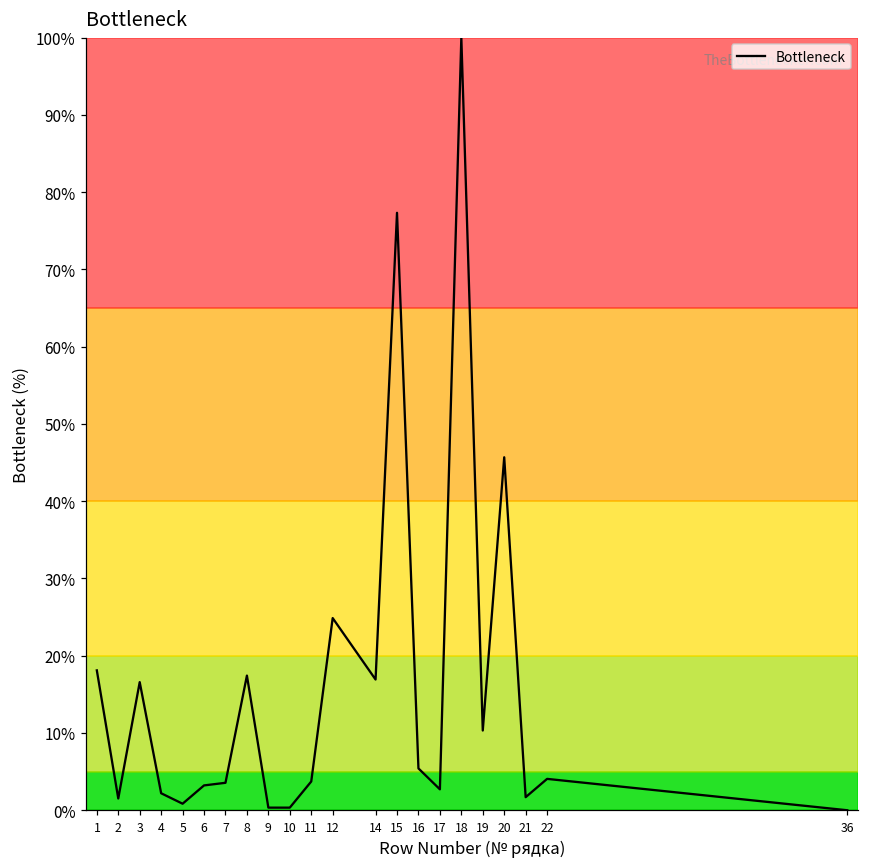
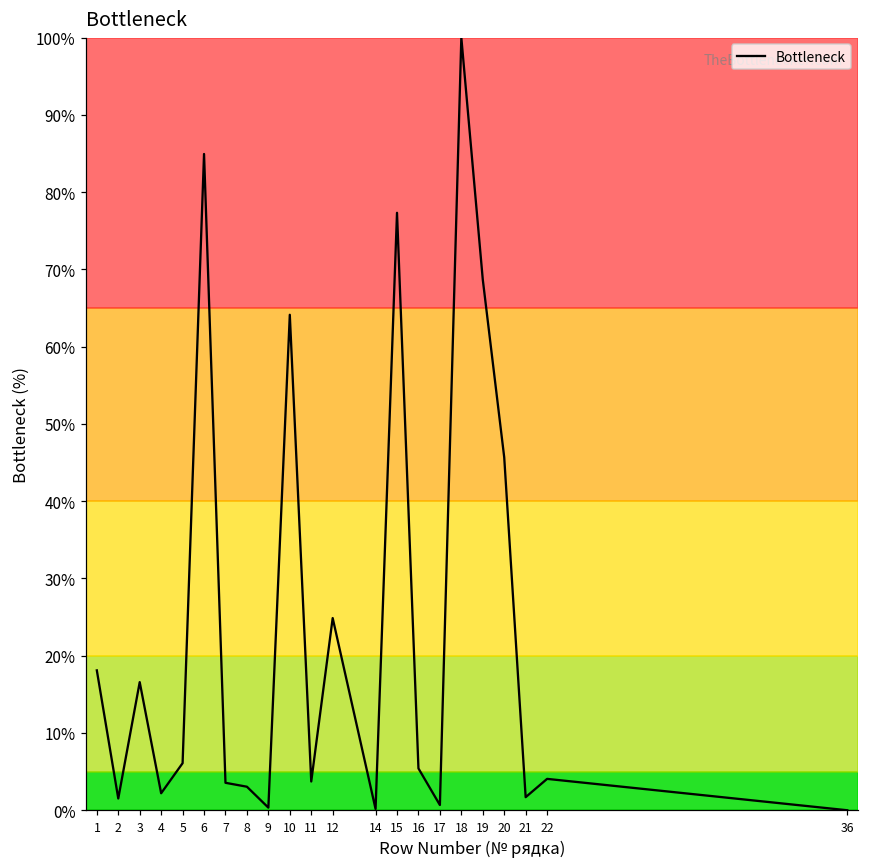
  {
    "1": "18%",
    "2": "2%",
    "3": "17%",
    "4": "2%",
-   "5": "1%",
-   "6": "3%",
+   "5": "6%",
+   "6": "85%",
    "7": "4%",
-   "8": "17%",
+   "8": "3%",
    "9": "0%",
-   "10": "0%",
+   "10": "64%",
    "11": "4%",
    "12": "25%",
-   "14": "17%",
+   "14": "0%",
    "15": "77%",
    "16": "5%",
-   "17": "3%",
+   "17": "1%",
    "18": "100%",
-   "19": "10%",
+   "19": "69%",
    "20": "46%",
    "21": "2%",
    "22": "4%",
    "36": "0%"
  }
